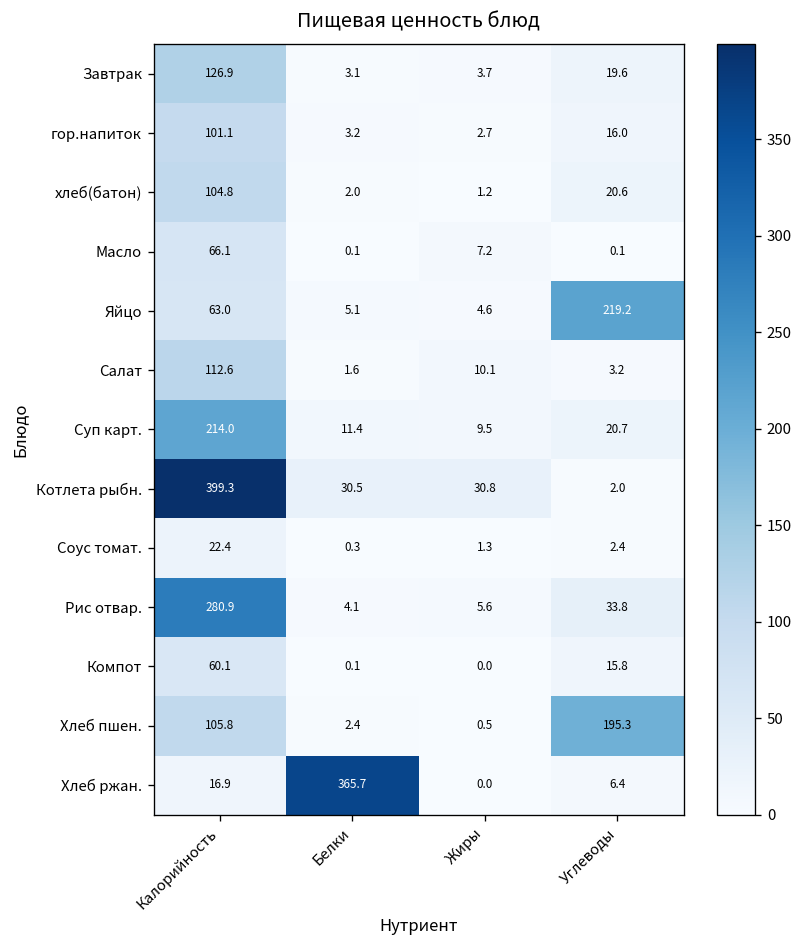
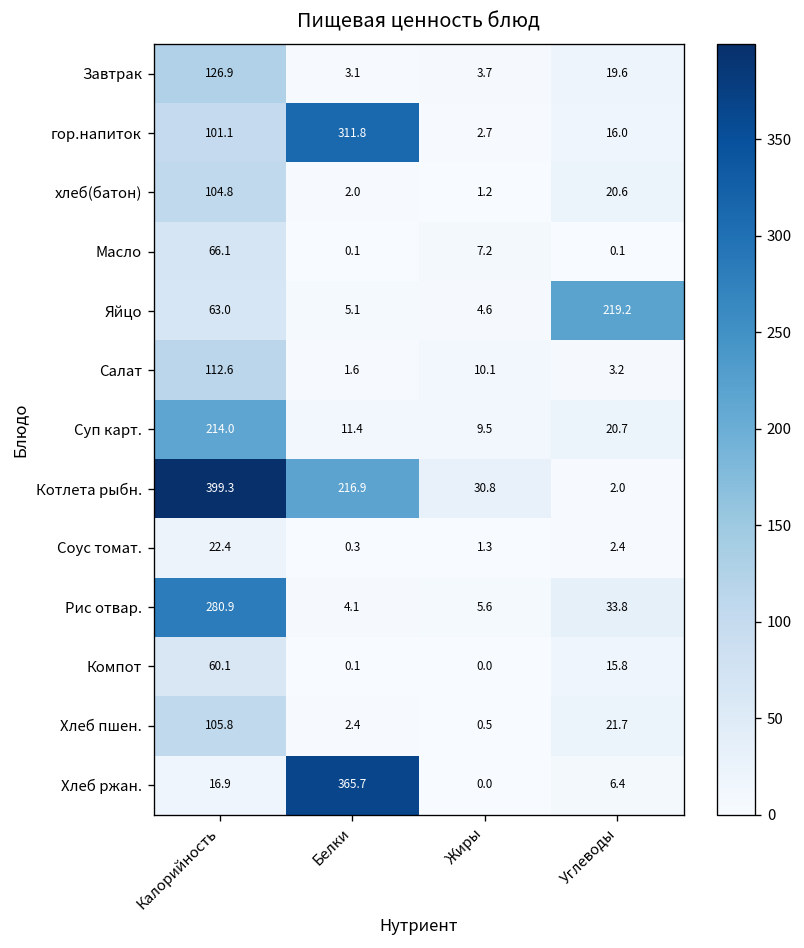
  {
    "Завтрак": {
      "Калорийность": 126.9,
      "Белки": 3.1,
      "Жиры": 3.7,
      "Углеводы": 19.6
    },
    "гор.напиток": {
      "Калорийность": 101.1,
-     "Белки": 3.2,
+     "Белки": 311.8,
      "Жиры": 2.7,
      "Углеводы": 16.0
    },
    "хлеб(батон)": {
      "Калорийность": 104.8,
      "Белки": 2.0,
      "Жиры": 1.2,
      "Углеводы": 20.6
    },
    "Масло": {
      "Калорийность": 66.1,
      "Белки": 0.1,
      "Жиры": 7.2,
      "Углеводы": 0.1
    },
    "Яйцо": {
      "Калорийность": 63.0,
      "Белки": 5.1,
      "Жиры": 4.6,
      "Углеводы": 219.2
    },
    "Салат": {
      "Калорийность": 112.6,
      "Белки": 1.6,
      "Жиры": 10.1,
      "Углеводы": 3.2
    },
    "Суп карт.": {
      "Калорийность": 214.0,
      "Белки": 11.4,
      "Жиры": 9.5,
      "Углеводы": 20.7
    },
    "Котлета рыбн.": {
      "Калорийность": 399.3,
-     "Белки": 30.5,
+     "Белки": 216.9,
      "Жиры": 30.8,
      "Углеводы": 2.0
    },
    "Соус томат.": {
      "Калорийность": 22.4,
      "Белки": 0.3,
      "Жиры": 1.3,
      "Углеводы": 2.4
    },
    "Рис отвар.": {
      "Калорийность": 280.9,
      "Белки": 4.1,
      "Жиры": 5.6,
      "Углеводы": 33.8
    },
    "Компот": {
      "Калорийность": 60.1,
      "Белки": 0.1,
      "Жиры": 0.0,
      "Углеводы": 15.8
    },
    "Хлеб пшен.": {
      "Калорийность": 105.8,
      "Белки": 2.4,
      "Жиры": 0.5,
-     "Углеводы": 195.3
+     "Углеводы": 21.7
    },
    "Хлеб ржан.": {
      "Калорийность": 16.9,
      "Белки": 365.7,
      "Жиры": 0.0,
      "Углеводы": 6.4
    }
  }
